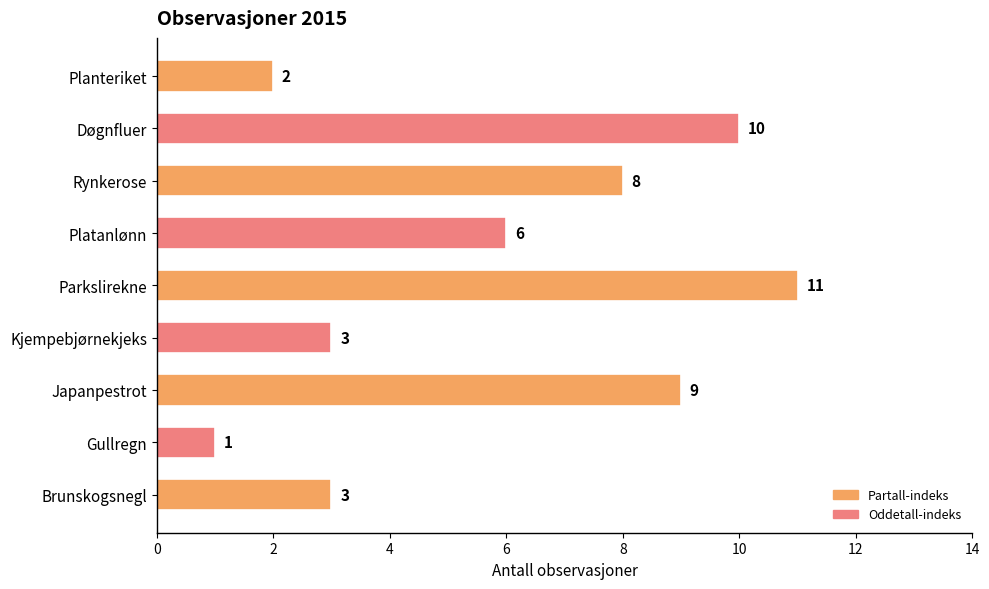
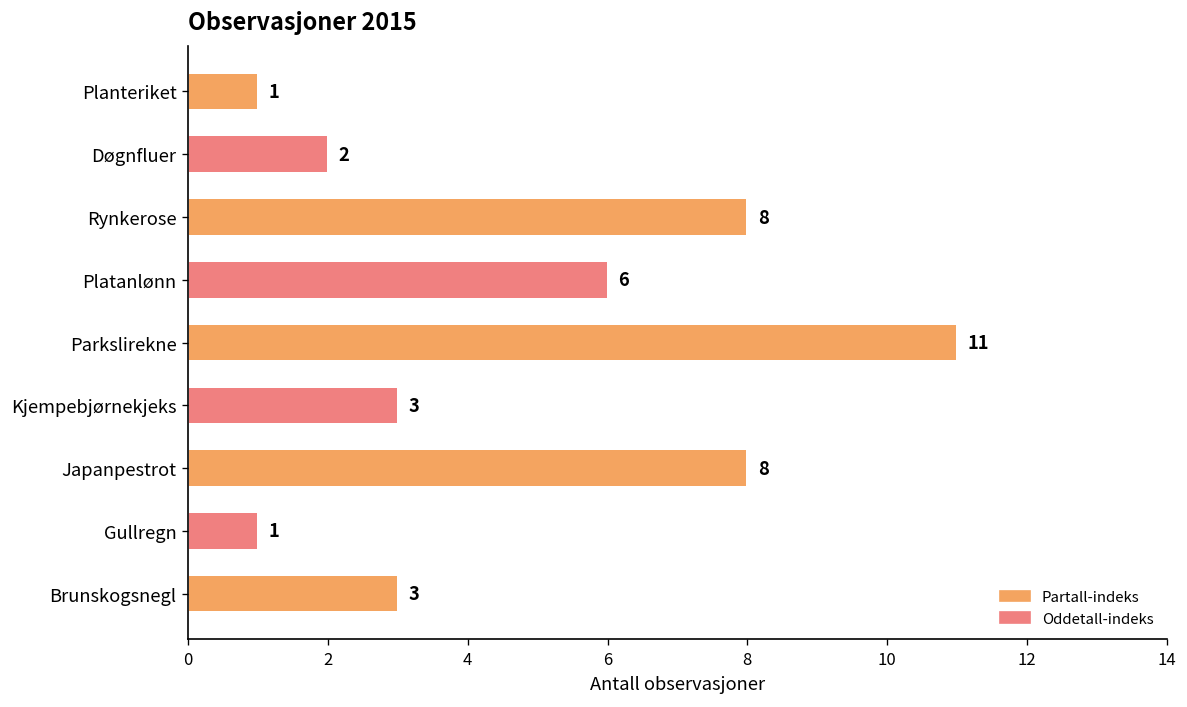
  {
-   "Planteriket": 2,
-   "Døgnfluer": 10,
+   "Planteriket": 1,
+   "Døgnfluer": 2,
    "Rynkerose": 8,
    "Platanlønn": 6,
    "Parkslirekne": 11,
    "Kjempebjørnekjeks": 3,
-   "Japanpestrot": 9,
+   "Japanpestrot": 8,
    "Gullregn": 1,
    "Brunskogsnegl": 3
  }
